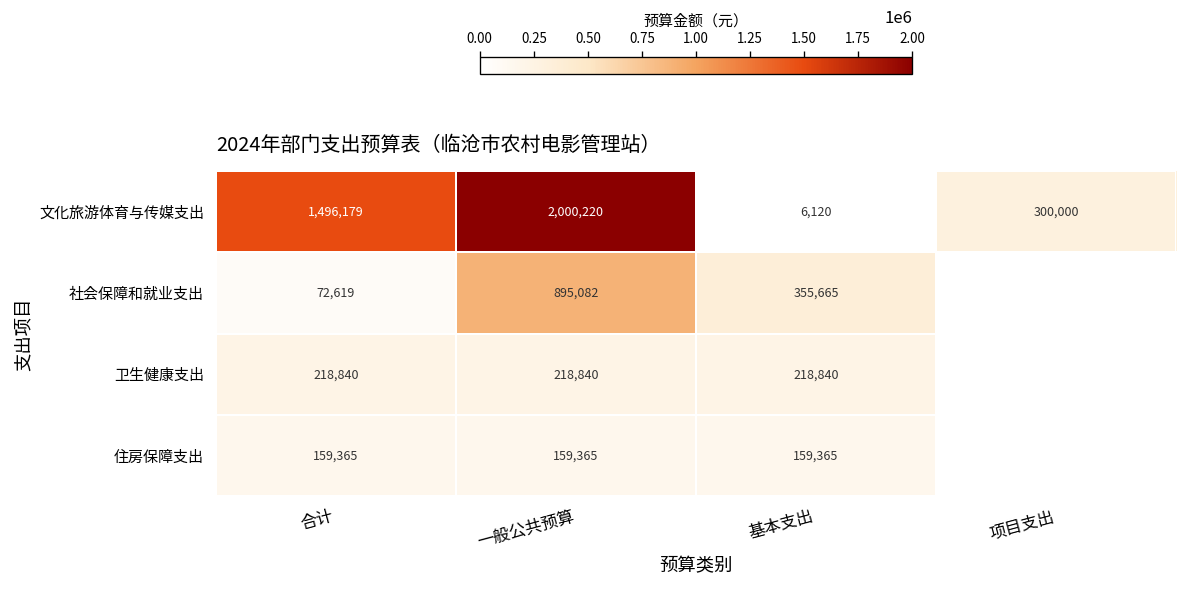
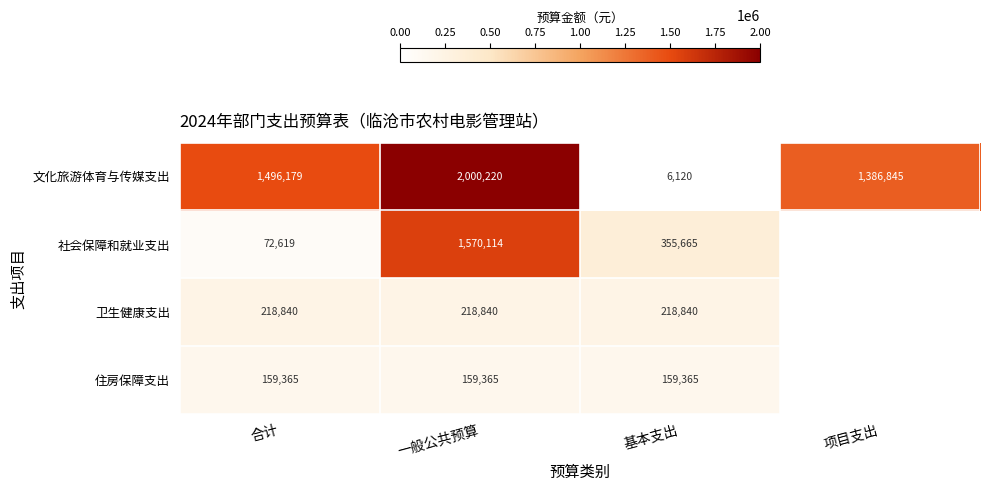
  {
    "文化旅游体育与传媒支出": {
      "合计": "1,496,179",
      "一般公共预算": "2,000,220",
      "基本支出": "6,120",
-     "项目支出": "300,000"
+     "项目支出": "1,386,845"
    },
    "社会保障和就业支出": {
      "合计": "72,619",
-     "一般公共预算": "895,082",
+     "一般公共预算": "1,570,114",
      "基本支出": "355,665"
    },
    "卫生健康支出": {
      "合计": "218,840",
      "一般公共预算": "218,840",
      "基本支出": "218,840"
    },
    "住房保障支出": {
      "合计": "159,365",
      "一般公共预算": "159,365",
      "基本支出": "159,365"
    }
  }
